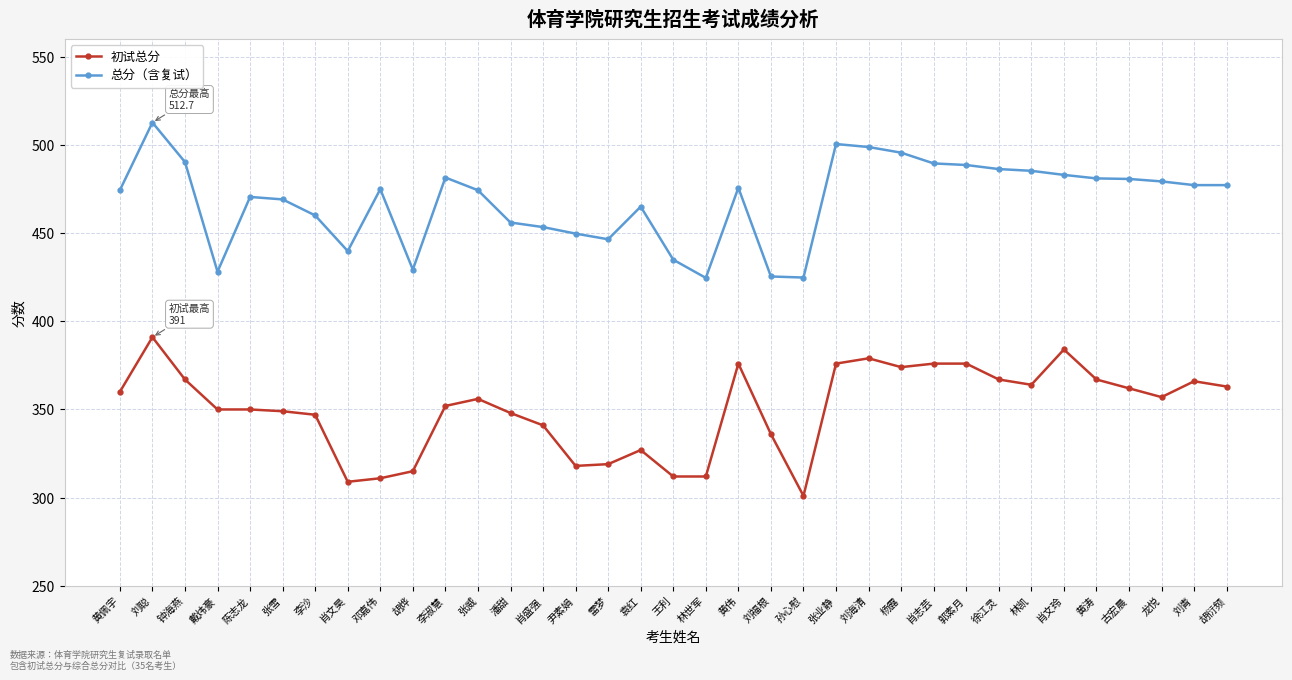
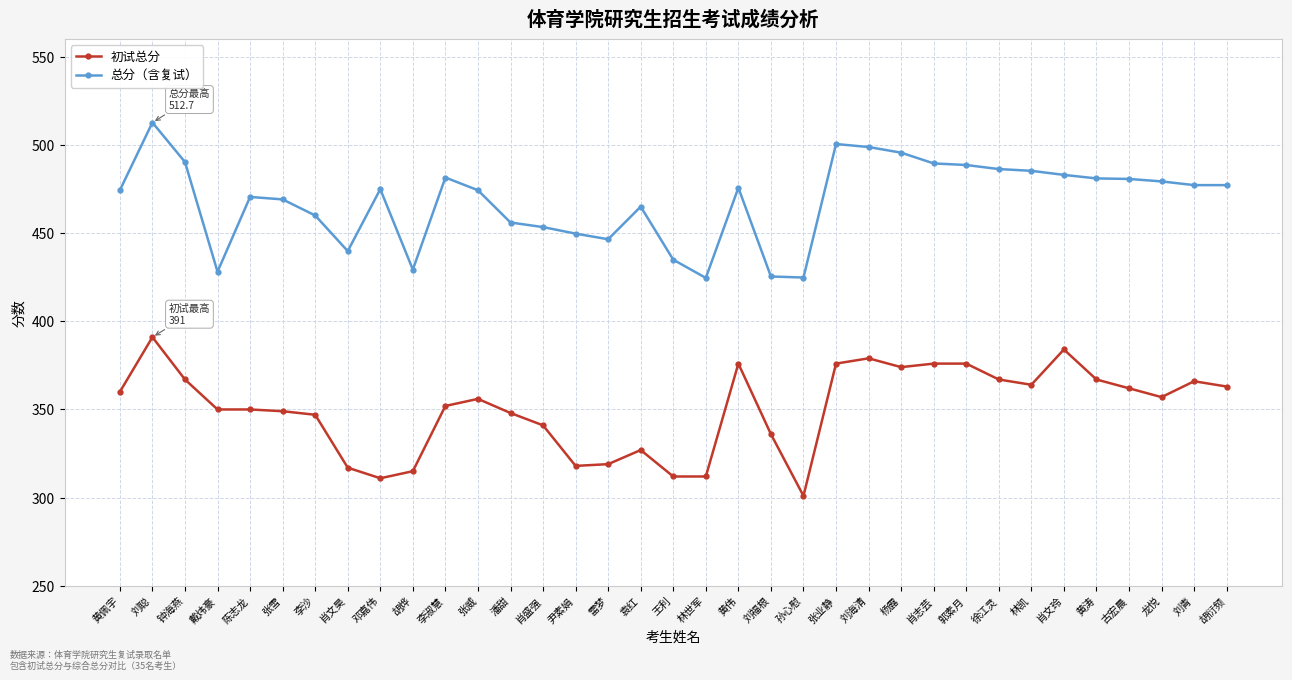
  {
    "初试总分": {
      "黄佩宇": 360,
      "钟海燕": 367,
      "戴炜豪": 350,
      "陈志龙": 350,
      "张雪": 349,
      "李沙": 347,
-     "肖文昊": 309,
+     "肖文昊": 317,
      "邓嘉伟": 311,
      "胡烨": 315,
      "李淑慧": 352,
      "张威": 356,
      "潘甜": 348,
      "肖盛强": 341,
      "尹素娟": 318,
      "雷梦": 319,
      "袁红": 327,
      "王利": 312,
      "林世军": 312,
      "黄伟": 376,
      "刘福根": 336,
      "孙心慰": 301,
      "张业静": 376,
      "刘海清": 379,
      "杨露": 374,
      "肖志芸": 376,
      "郭素月": 376,
      "徐江灵": 367,
      "林凯": 364,
      "肖文玲": 384,
      "黄涛": 367,
      "古宏晨": 362,
      "龙悦": 357,
      "刘青": 366,
      "胡衍频": 363
    },
    "总分（含复试）": {
      "黄佩宇": 474,
      "钟海燕": 490,
      "戴炜豪": 428,
      "陈志龙": 471,
      "张雪": 469,
      "李沙": 460,
      "肖文昊": 440,
      "邓嘉伟": 475,
      "胡烨": 429,
      "李淑慧": 482,
      "张威": 474,
      "潘甜": 456,
      "肖盛强": 453,
      "尹素娟": 450,
      "雷梦": 447,
      "袁红": 465,
      "王利": 435,
      "林世军": 425,
      "黄伟": 476,
      "刘福根": 425,
      "孙心慰": 425,
      "张业静": 501,
      "刘海清": 499,
      "杨露": 496,
      "肖志芸": 490,
      "郭素月": 489,
      "徐江灵": 486,
      "林凯": 485,
      "肖文玲": 483,
      "黄涛": 481,
      "古宏晨": 481,
      "龙悦": 479,
      "刘青": 477,
      "胡衍频": 477
    }
  }
